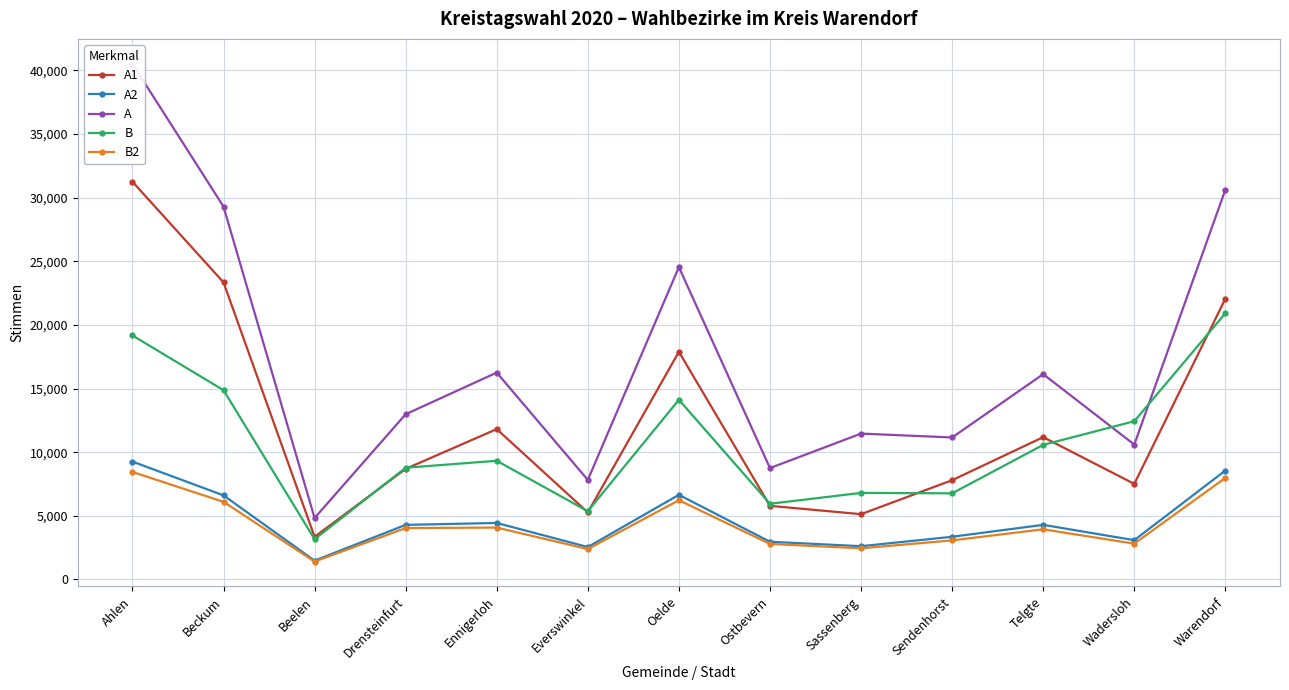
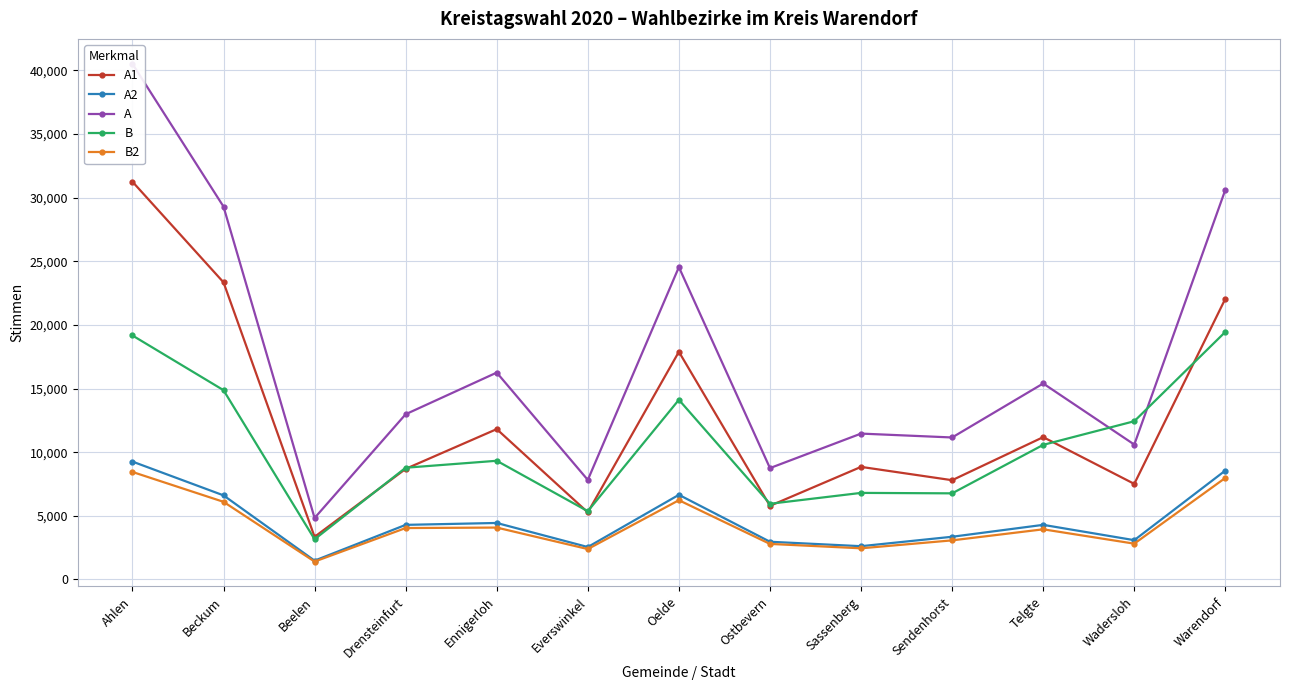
  {
    "A1": {
      "Ahlen": "31,200",
      "Beckum": "23,300",
      "Ennigerloh": "11,800",
      "Oelde": "17,900",
-     "Sassenberg": "5,100",
+     "Sassenberg": "8,800",
      "Sendenhorst": "7,800",
      "Telgte": "11,200",
      "Wadersloh": "7,500",
      "Warendorf": "22,100"
    },
    "A2": {
      "Ahlen": "9,300",
      "Beckum": "6,600",
      "Drensteinfurt": "4,300",
      "Ennigerloh": "4,400",
      "Oelde": "6,700",
      "Sendenhorst": "3,400",
      "Telgte": "4,300",
      "Wadersloh": "3,100",
      "Warendorf": "8,600"
    },
    "A": {
      "Beckum": "29,300",
      "Beelen": "4,800",
      "Drensteinfurt": "13,000",
      "Ennigerloh": "16,300",
      "Everswinkel": "7,800",
      "Oelde": "24,500",
      "Ostbevern": "8,700",
      "Sassenberg": "11,500",
      "Sendenhorst": "11,200",
-     "Telgte": "16,100",
+     "Telgte": "15,400",
      "Wadersloh": "10,600",
      "Warendorf": "30,600"
    },
    "B": {
      "Ahlen": "19,200",
      "Beckum": "14,900",
      "Ennigerloh": "9,300",
      "Oelde": "14,100",
      "Sassenberg": "6,800",
      "Sendenhorst": "6,800",
      "Telgte": "10,600",
      "Wadersloh": "12,400",
-     "Warendorf": "20,900"
+     "Warendorf": "19,400"
    },
    "B2": {
      "Ahlen": "8,400",
      "Beckum": "6,100",
      "Drensteinfurt": "4,000",
      "Ennigerloh": "4,100",
      "Oelde": "6,200",
      "Sendenhorst": "3,100",
      "Telgte": "3,900",
      "Wadersloh": "2,800",
      "Warendorf": "8,000"
    }
  }
